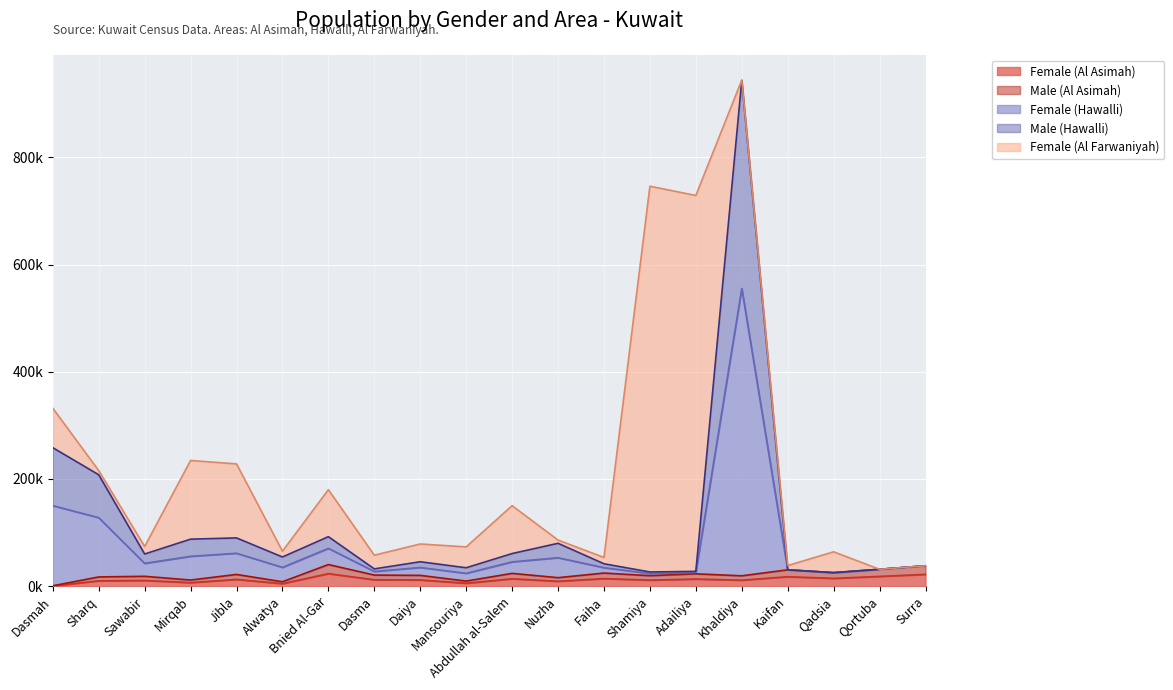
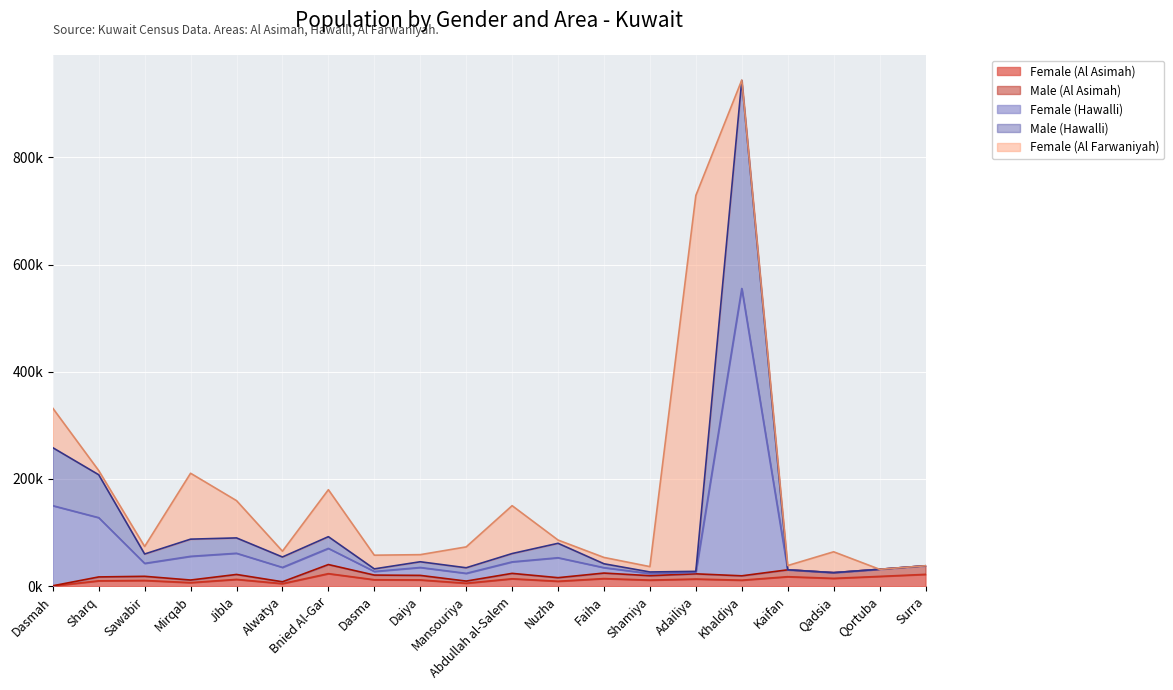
  {
    "Female (Al Farwaniyah)": {
      "Dasmah": 70000,
      "Sharq": 10000,
      "Sawabir": 10000,
-     "Mirqab": 150000,
-     "Jibla": 140000,
+     "Mirqab": 120000,
+     "Jibla": 70000,
      "Alwatya": 10000,
      "Bnied Al-Gar": 90000,
      "Dasma": 30000,
-     "Daiya": 30000,
+     "Daiya": 10000,
      "Mansouriya": 40000,
      "Abdullah al-Salem": 90000,
      "Nuzha": 10000,
      "Faiha": 10000,
-     "Shamiya": 720000,
+     "Shamiya": 10000,
      "Adailiya": 700000,
      "Kaifan": 10000,
      "Qadsia": 40000
    }
  }
